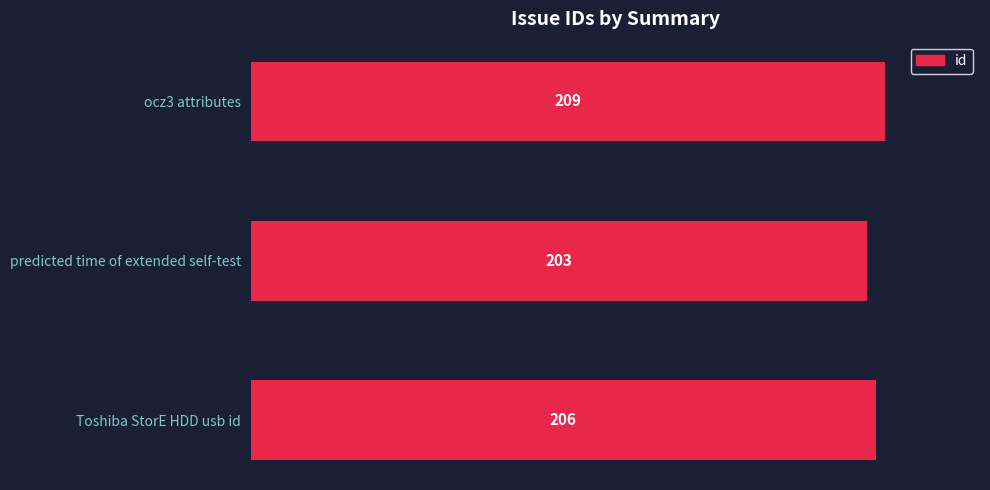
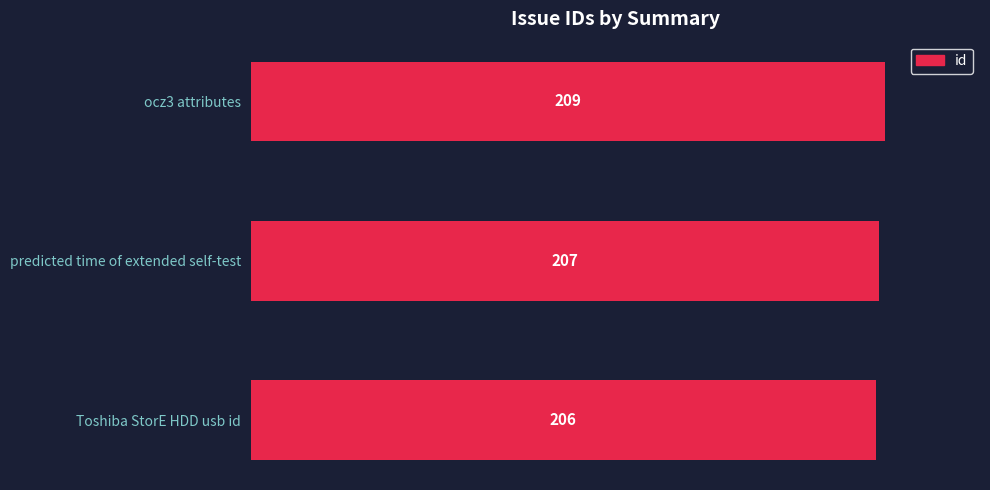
  {
    "ocz3 attributes": 209,
-   "predicted time of extended self-test": 203,
+   "predicted time of extended self-test": 207,
    "Toshiba StorE HDD usb id": 206
  }
